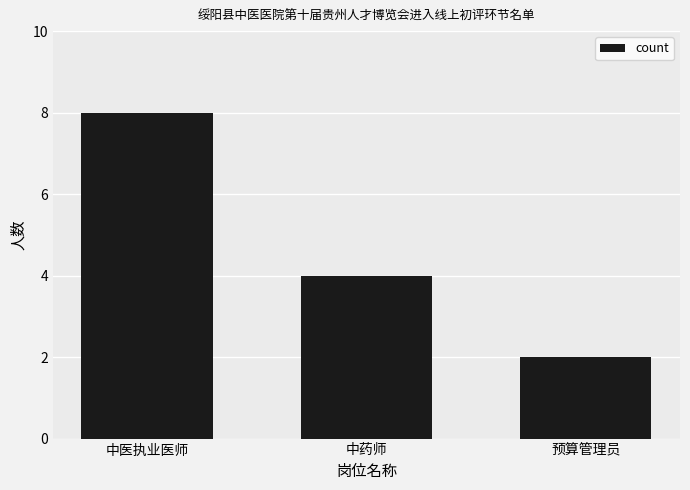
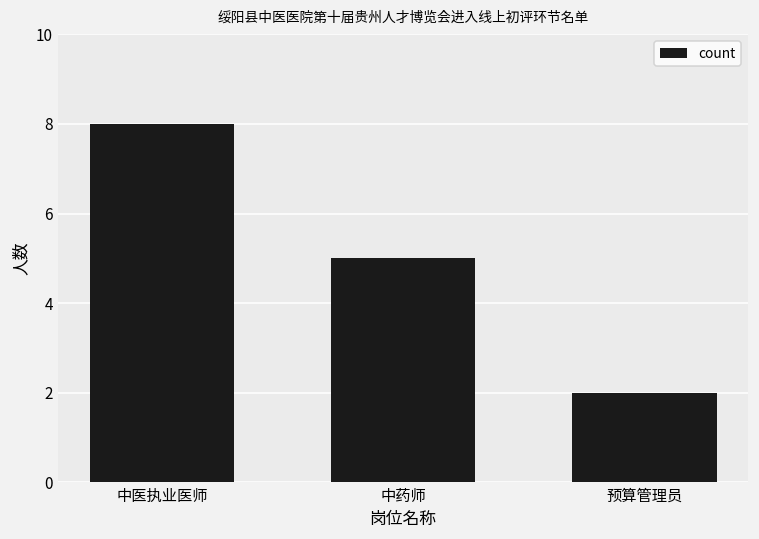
  {
    "中医执业医师": 8,
-   "中药师": 4,
+   "中药师": 5,
    "预算管理员": 2
  }
